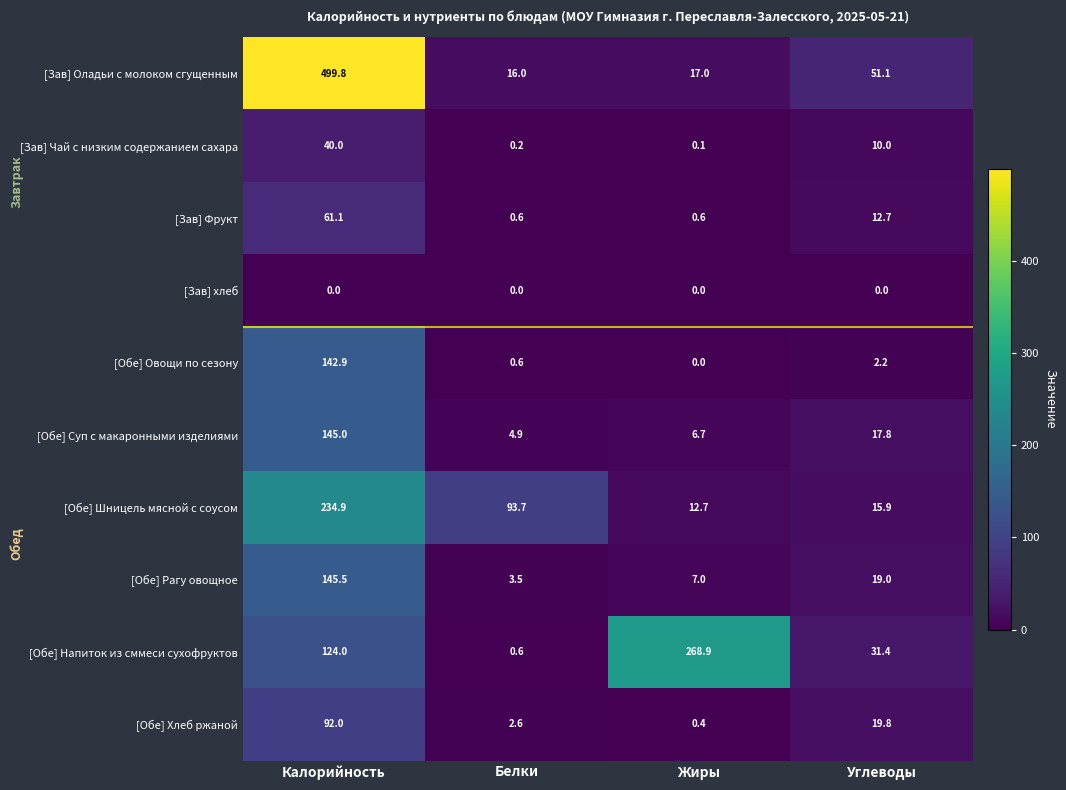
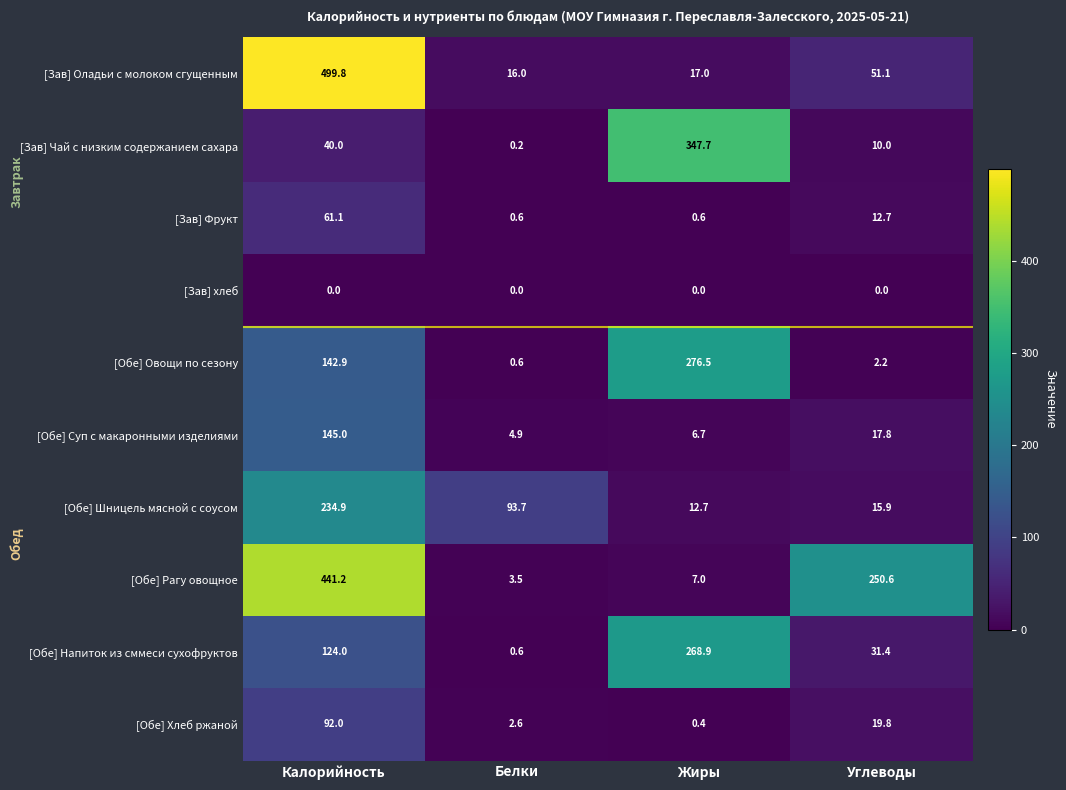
  {
    "[Зав] Оладьи с молоком сгущенным": {
      "Калорийность": 499.8,
      "Белки": 16.0,
      "Жиры": 17.0,
      "Углеводы": 51.1
    },
    "[Зав] Чай с низким содержанием сахара": {
      "Калорийность": 40.0,
      "Белки": 0.2,
-     "Жиры": 0.1,
+     "Жиры": 347.7,
      "Углеводы": 10.0
    },
    "[Зав] Фрукт": {
      "Калорийность": 61.1,
      "Белки": 0.6,
      "Жиры": 0.6,
      "Углеводы": 12.7
    },
    "[Зав] хлеб": {
      "Калорийность": 0.0,
      "Белки": 0.0,
      "Жиры": 0.0,
      "Углеводы": 0.0
    },
    "[Обе] Овощи по сезону": {
      "Калорийность": 142.9,
      "Белки": 0.6,
-     "Жиры": 0.0,
+     "Жиры": 276.5,
      "Углеводы": 2.2
    },
    "[Обе] Суп с макаронными изделиями": {
      "Калорийность": 145.0,
      "Белки": 4.9,
      "Жиры": 6.7,
      "Углеводы": 17.8
    },
    "[Обе] Шницель мясной с соусом": {
      "Калорийность": 234.9,
      "Белки": 93.7,
      "Жиры": 12.7,
      "Углеводы": 15.9
    },
    "[Обе] Рагу овощное": {
-     "Калорийность": 145.5,
+     "Калорийность": 441.2,
      "Белки": 3.5,
      "Жиры": 7.0,
-     "Углеводы": 19.0
+     "Углеводы": 250.6
    },
    "[Обе] Напиток из сммеси сухофруктов": {
      "Калорийность": 124.0,
      "Белки": 0.6,
      "Жиры": 268.9,
      "Углеводы": 31.4
    },
    "[Обе] Хлеб ржаной": {
      "Калорийность": 92.0,
      "Белки": 2.6,
      "Жиры": 0.4,
      "Углеводы": 19.8
    }
  }
